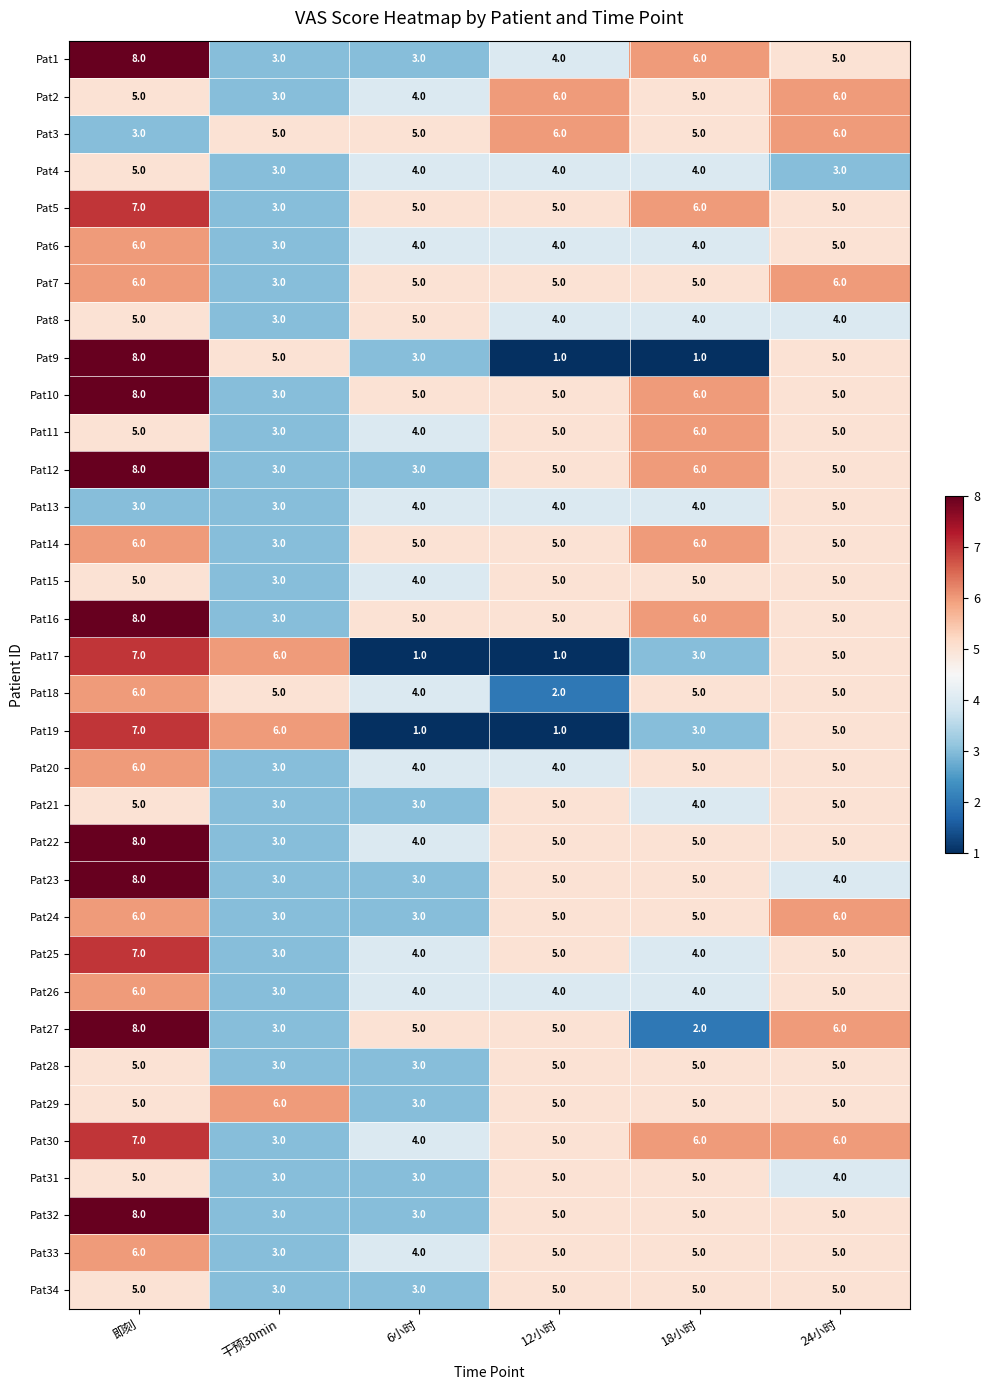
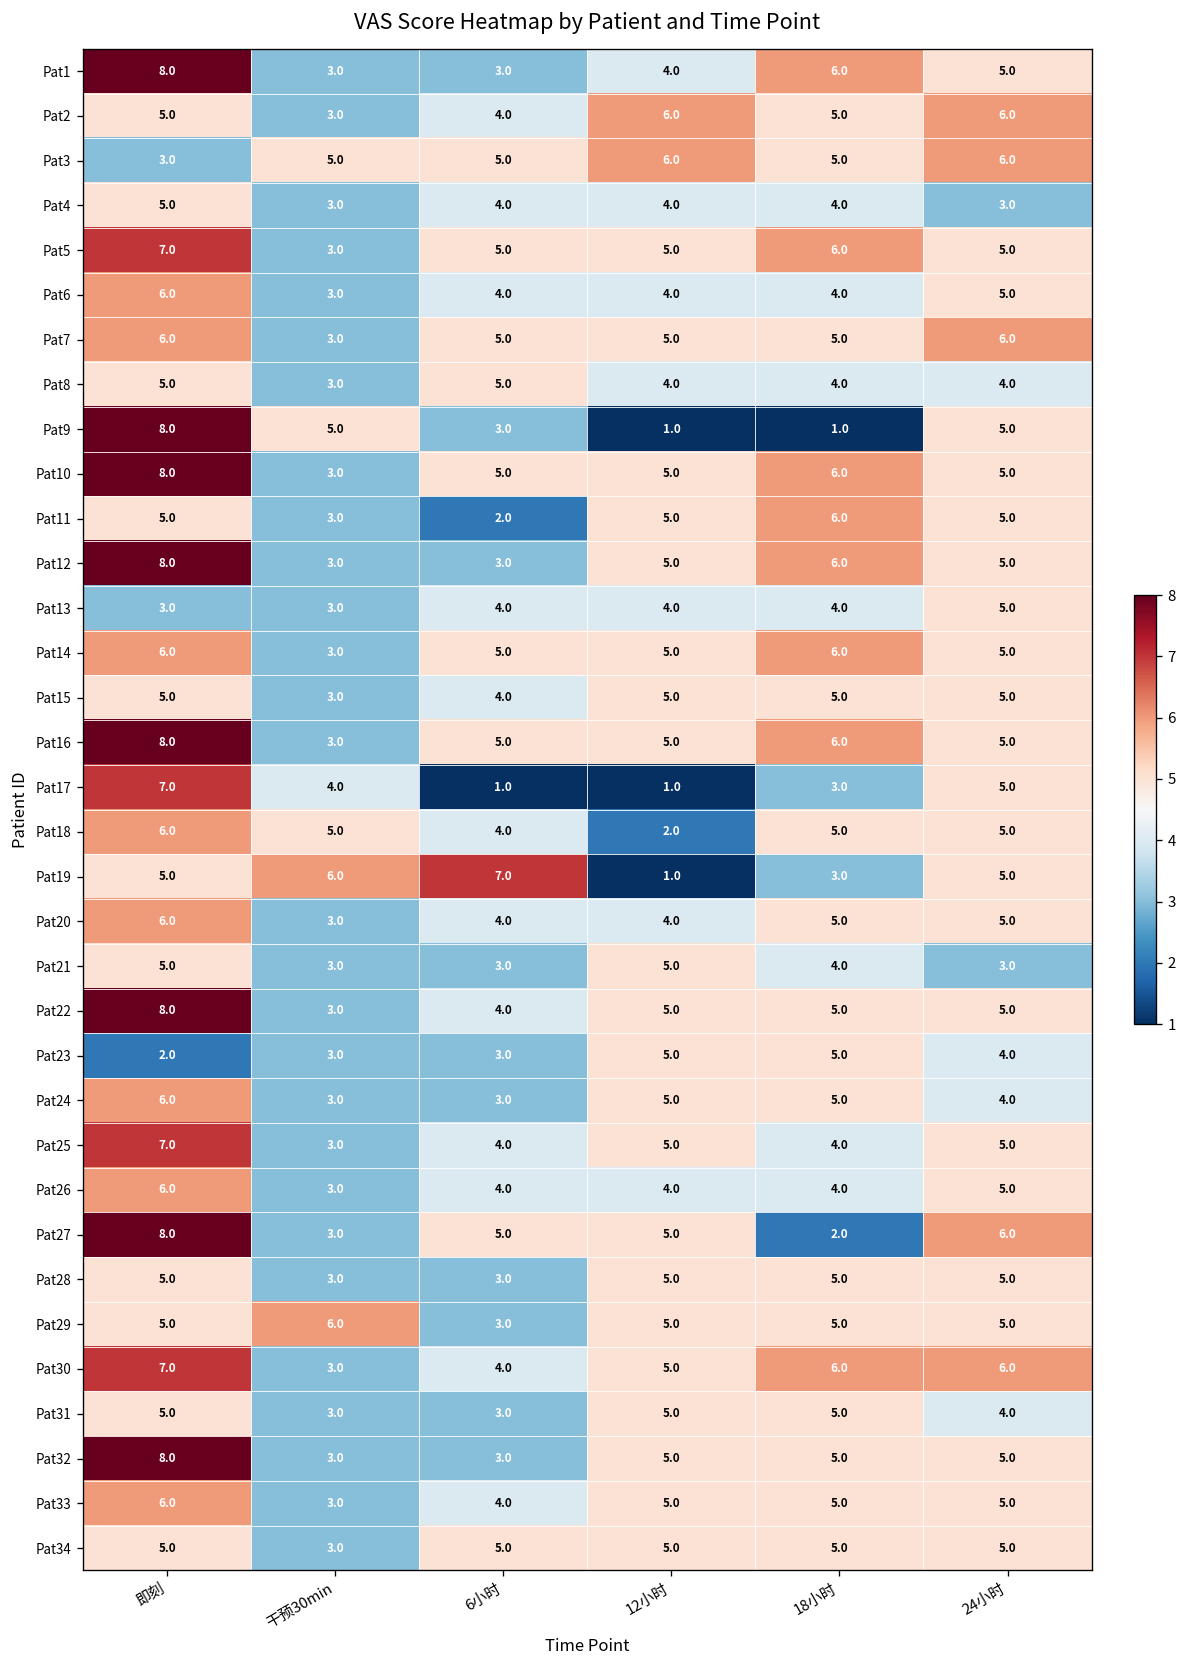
  {
    "Pat11": {
      "即刻": 5.0,
      "干预30min": 3.0,
-     "6小时": 4.0,
+     "6小时": 2.0,
      "12小时": 5.0,
      "18小时": 6.0,
      "24小时": 5.0
    },
    "Pat17": {
      "即刻": 7.0,
-     "干预30min": 6.0,
+     "干预30min": 4.0,
      "6小时": 1.0,
      "12小时": 1.0,
      "18小时": 3.0,
      "24小时": 5.0
    },
    "Pat19": {
-     "即刻": 7.0,
+     "即刻": 5.0,
      "干预30min": 6.0,
-     "6小时": 1.0,
+     "6小时": 7.0,
      "12小时": 1.0,
      "18小时": 3.0,
      "24小时": 5.0
    },
    "Pat21": {
      "即刻": 5.0,
      "干预30min": 3.0,
      "6小时": 3.0,
      "12小时": 5.0,
      "18小时": 4.0,
-     "24小时": 5.0
+     "24小时": 3.0
    },
    "Pat23": {
-     "即刻": 8.0,
+     "即刻": 2.0,
      "干预30min": 3.0,
      "6小时": 3.0,
      "12小时": 5.0,
      "18小时": 5.0,
      "24小时": 4.0
    },
    "Pat24": {
      "即刻": 6.0,
      "干预30min": 3.0,
      "6小时": 3.0,
      "12小时": 5.0,
      "18小时": 5.0,
-     "24小时": 6.0
+     "24小时": 4.0
    },
    "Pat34": {
      "即刻": 5.0,
      "干预30min": 3.0,
-     "6小时": 3.0,
+     "6小时": 5.0,
      "12小时": 5.0,
      "18小时": 5.0,
      "24小时": 5.0
    }
  }
